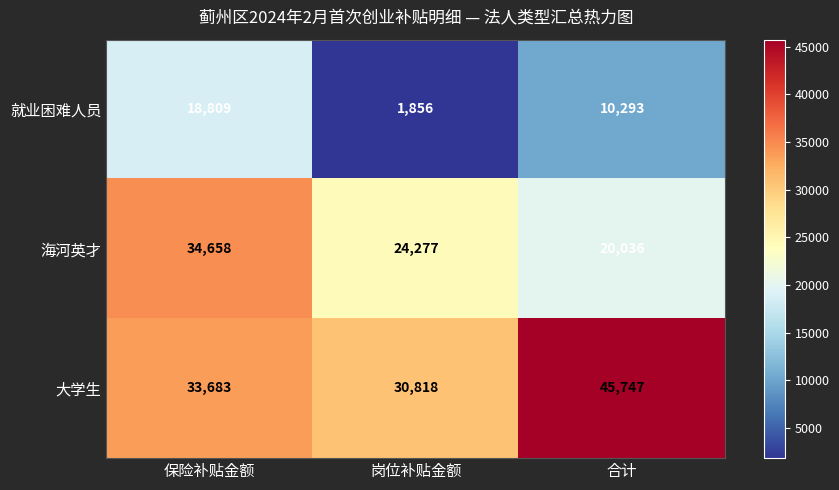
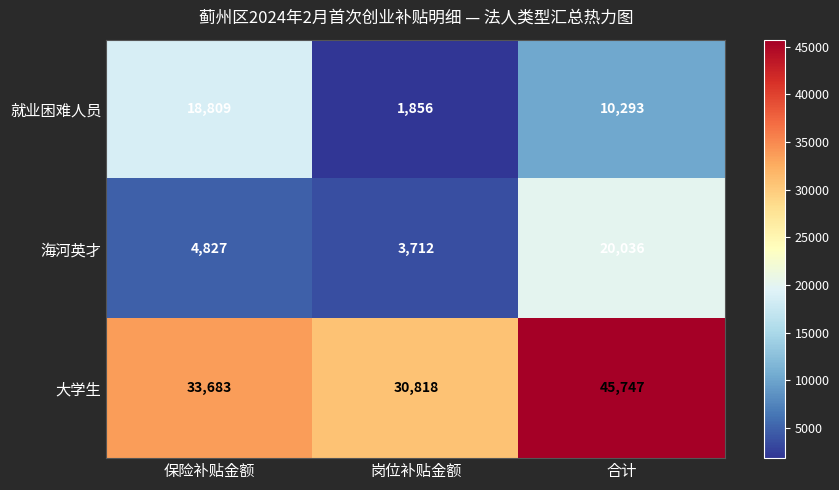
  {
    "就业困难人员": {
      "岗位补贴金额": "1,856",
      "合计": "10,293"
    },
    "海河英才": {
-     "保险补贴金额": "34,658",
-     "岗位补贴金额": "24,277"
+     "保险补贴金额": "4,827",
+     "岗位补贴金额": "3,712"
    },
    "大学生": {
      "保险补贴金额": "33,683",
      "岗位补贴金额": "30,818",
      "合计": "45,747"
    }
  }
